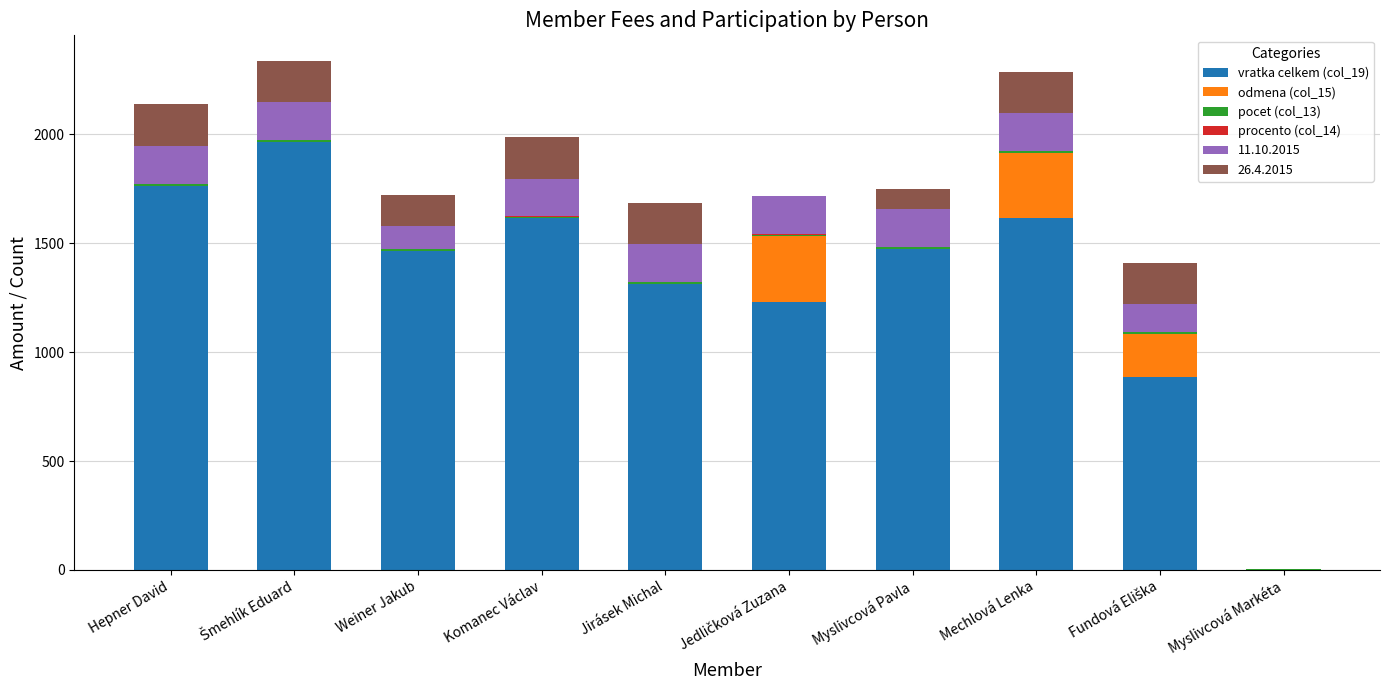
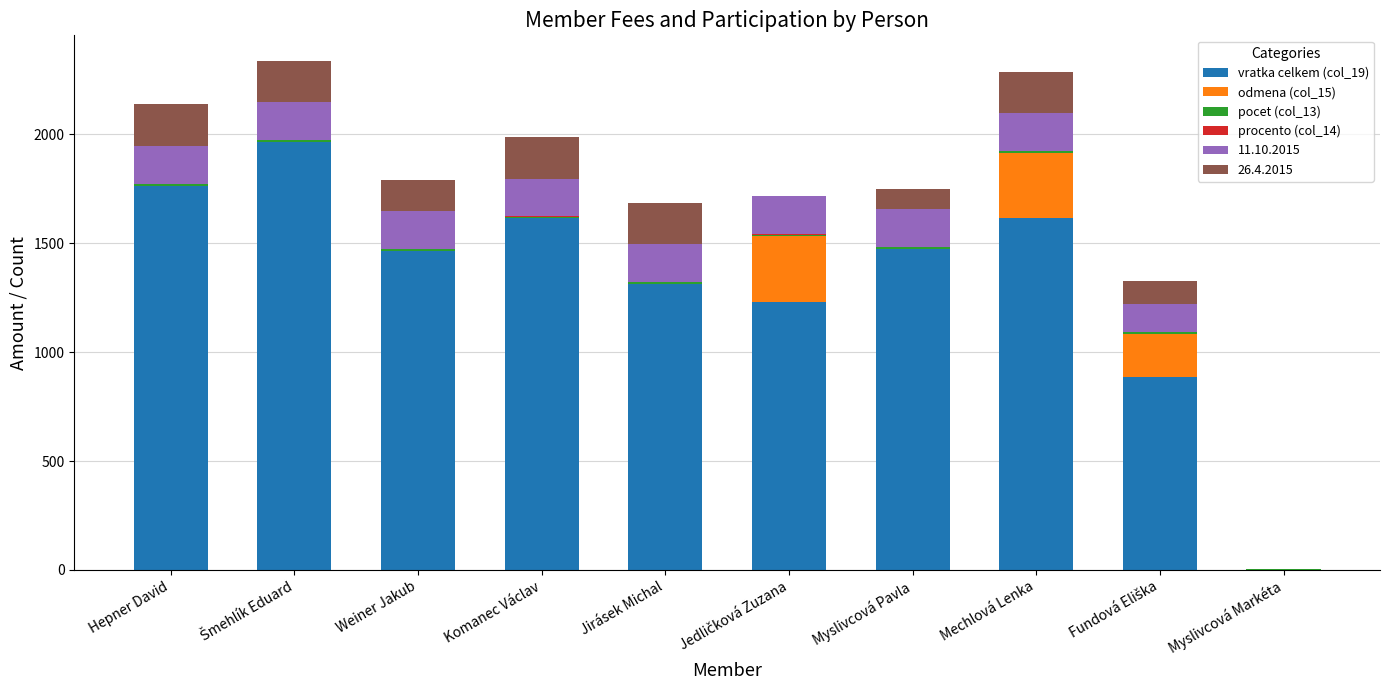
  {
    "vratka celkem (col_19)": {
      "Hepner David": 1760,
      "Šmehlík Eduard": 1960,
      "Weiner Jakub": 1460,
      "Komanec Václav": 1610,
      "Jirásek Michal": 1310,
      "Jedličková Zuzana": 1230,
      "Myslivcová Pavla": 1470,
      "Mechlová Lenka": 1610,
      "Fundová Eliška": 880,
      "Myslivcová Markéta": 0
    },
    "odmena (col_15)": {
      "Hepner David": 0,
      "Šmehlík Eduard": 0,
      "Weiner Jakub": 0,
      "Komanec Václav": 0,
      "Jirásek Michal": 0,
      "Jedličková Zuzana": 300,
      "Myslivcová Pavla": 0,
      "Mechlová Lenka": 300,
      "Fundová Eliška": 200,
      "Myslivcová Markéta": 0
    },
    "procento (col_14)": {
      "Fundová Eliška": 0,
      "Myslivcová Markéta": 0
    },
    "11.10.2015": {
      "Hepner David": 170,
      "Šmehlík Eduard": 170,
-     "Weiner Jakub": 110,
+     "Weiner Jakub": 170,
      "Komanec Václav": 170,
      "Jirásek Michal": 170,
      "Jedličková Zuzana": 170,
      "Myslivcová Pavla": 170,
      "Mechlová Lenka": 170,
      "Fundová Eliška": 130,
      "Myslivcová Markéta": 0
    },
    "26.4.2015": {
      "Hepner David": 190,
      "Šmehlík Eduard": 190,
      "Weiner Jakub": 140,
      "Komanec Václav": 190,
      "Jirásek Michal": 190,
      "Jedličková Zuzana": 0,
      "Myslivcová Pavla": 90,
      "Mechlová Lenka": 190,
-     "Fundová Eliška": 190,
+     "Fundová Eliška": 110,
      "Myslivcová Markéta": 0
    }
  }
